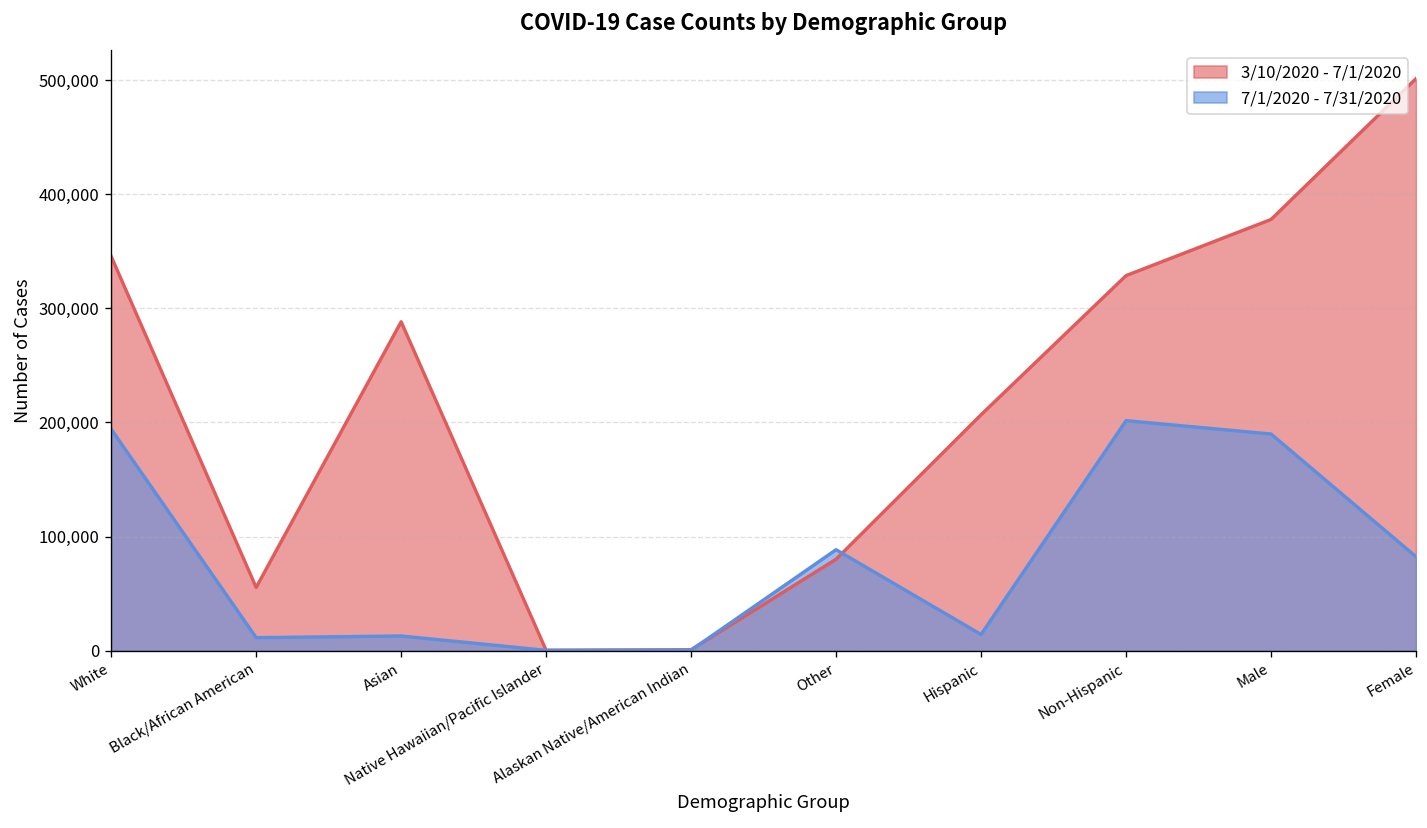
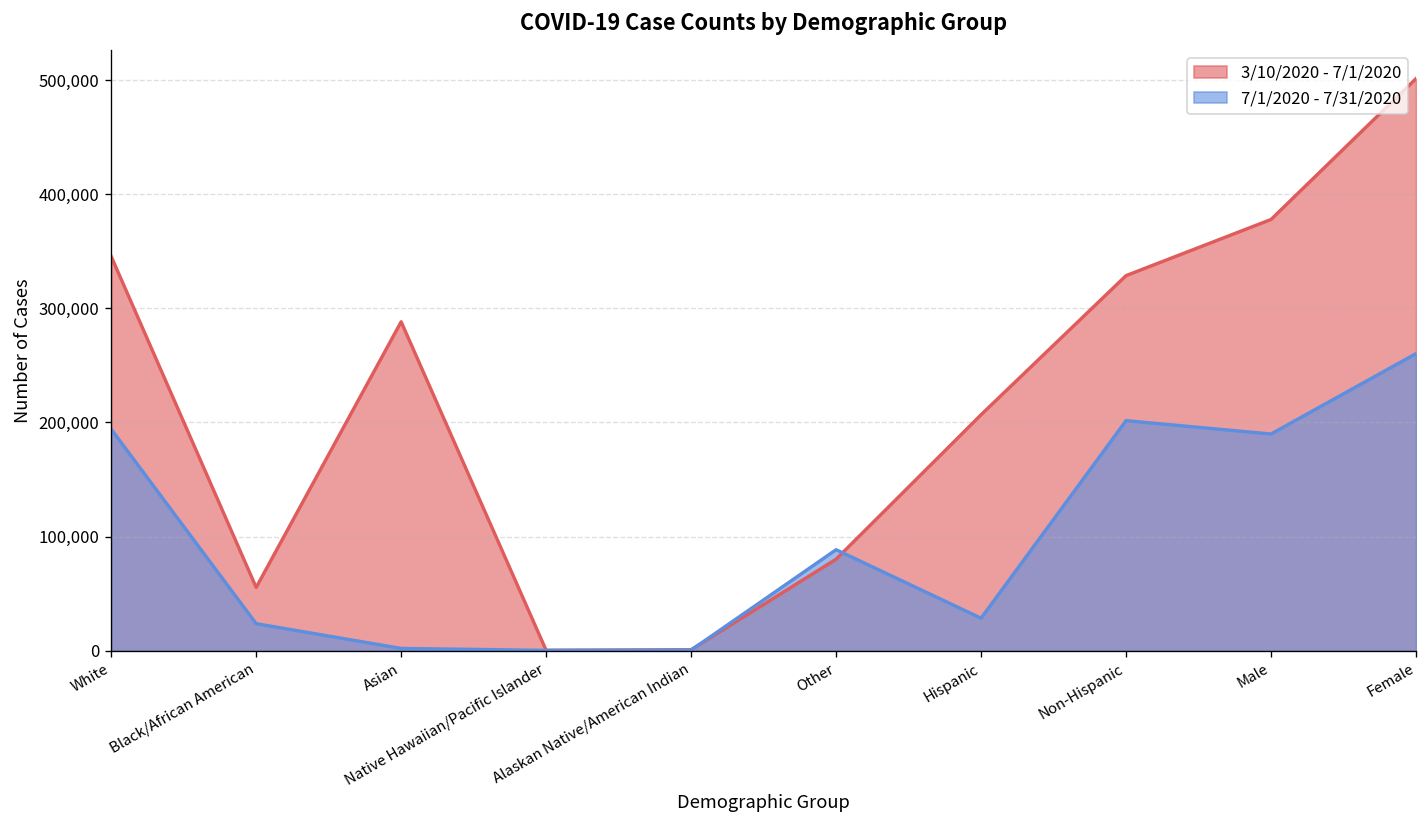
  {
    "3/10/2020 - 7/1/2020": {
      "White": "350,000",
      "Black/African American": "60,000",
      "Asian": "290,000",
      "Other": "80,000",
      "Hispanic": "210,000",
      "Non-Hispanic": "330,000",
      "Male": "380,000",
      "Female": "500,000"
    },
    "7/1/2020 - 7/31/2020": {
      "White": "190,000",
-     "Black/African American": "10,000",
-     "Asian": "10,000",
+     "Black/African American": "20,000",
+     "Asian": "0",
      "Other": "90,000",
-     "Hispanic": "10,000",
+     "Hispanic": "30,000",
      "Non-Hispanic": "200,000",
      "Male": "190,000",
-     "Female": "80,000"
+     "Female": "260,000"
    }
  }
